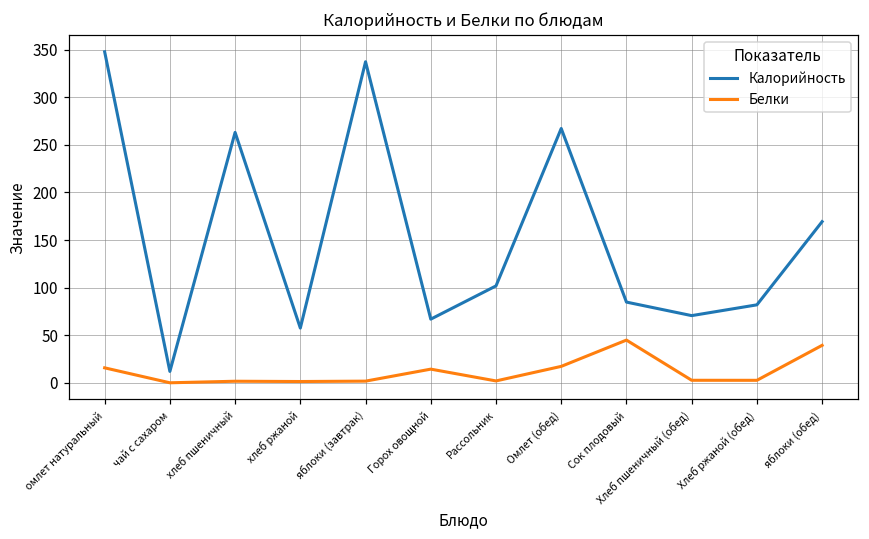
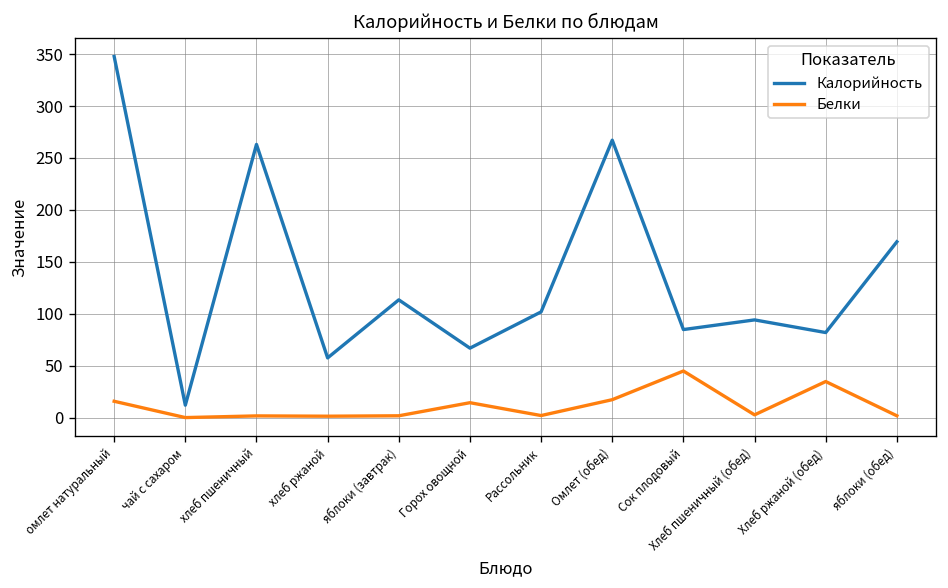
  {
    "Калорийность": {
      "омлет натуральный": 350,
      "чай с сахаром": 10,
      "хлеб пшеничный": 260,
      "хлеб ржаной": 60,
-     "яблоки (завтрак)": 340,
+     "яблоки (завтрак)": 110,
      "Горох овощной": 70,
      "Рассольник": 100,
      "Омлет (обед)": 270,
      "Сок плодовый": 80,
-     "Хлеб пшеничный (обед)": 70,
+     "Хлеб пшеничный (обед)": 90,
      "Хлеб ржаной (обед)": 80,
      "яблоки (обед)": 170
    },
    "Белки": {
      "омлет натуральный": 20,
      "чай с сахаром": 0,
      "хлеб пшеничный": 0,
      "хлеб ржаной": 0,
      "яблоки (завтрак)": 0,
      "Горох овощной": 10,
      "Рассольник": 0,
      "Омлет (обед)": 20,
      "Сок плодовый": 40,
      "Хлеб пшеничный (обед)": 0,
-     "Хлеб ржаной (обед)": 0,
-     "яблоки (обед)": 40
+     "Хлеб ржаной (обед)": 30,
+     "яблоки (обед)": 0
    }
  }
